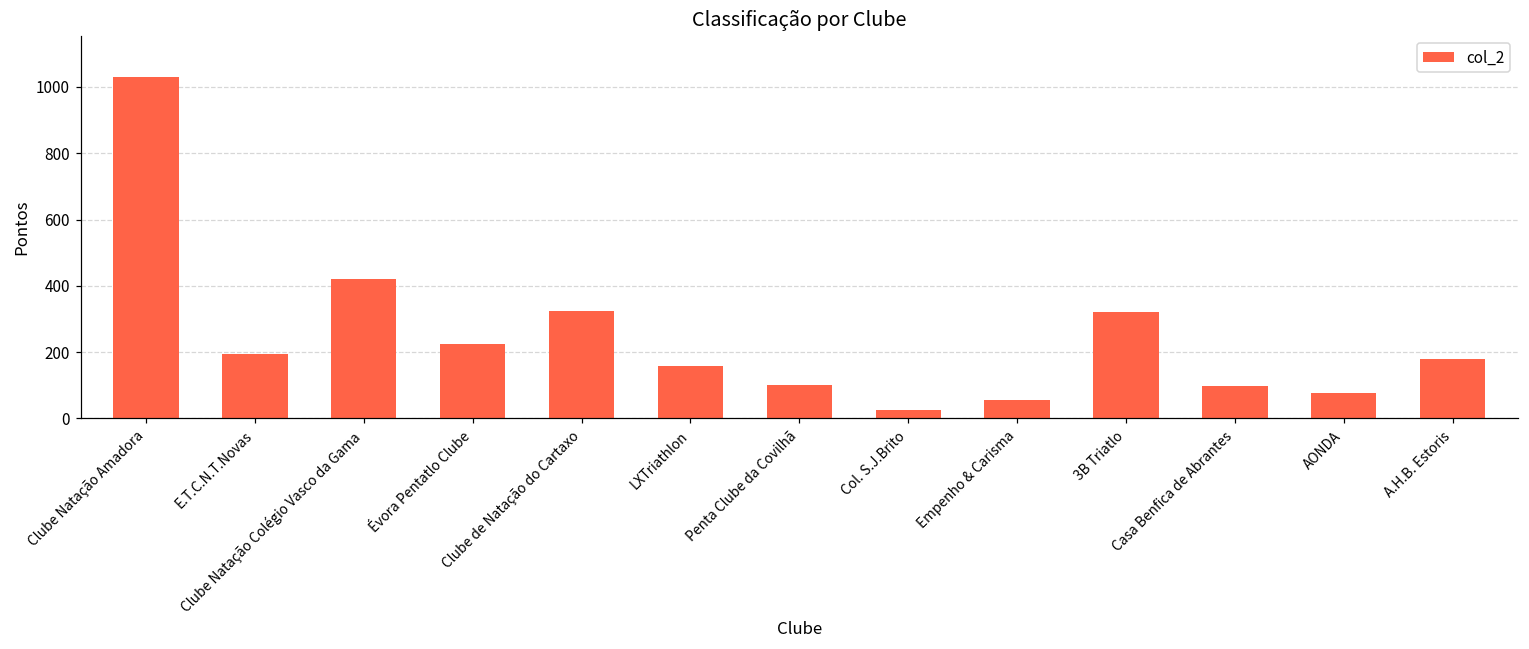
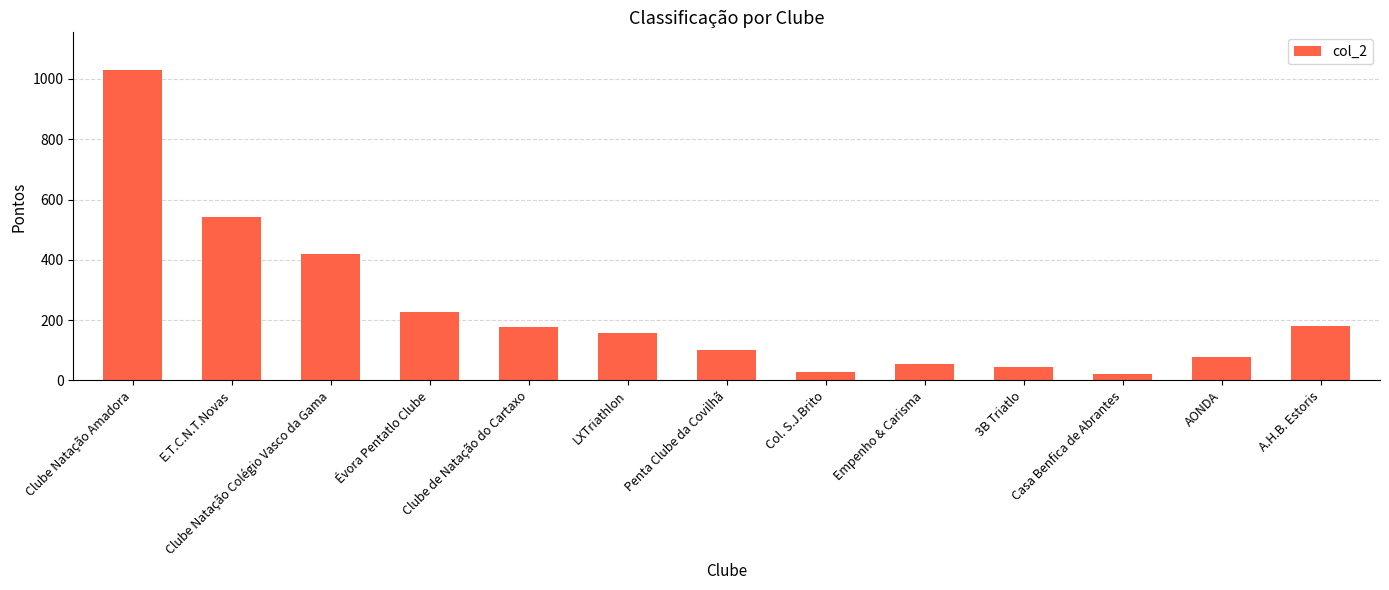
  {
    "Clube Natação Amadora": 1030,
-   "E.T.C.N.T.Novas": 200,
+   "E.T.C.N.T.Novas": 540,
    "Clube Natação Colégio Vasco da Gama": 420,
    "Évora Pentatlo Clube": 230,
-   "Clube de Natação do Cartaxo": 320,
+   "Clube de Natação do Cartaxo": 180,
    "LXTriathlon": 160,
    "Penta Clube da Covilhã": 100,
    "Col. S.J.Brito": 30,
    "Empenho & Carisma": 60,
-   "3B Triatlo": 320,
-   "Casa Benfica de Abrantes": 100,
+   "3B Triatlo": 40,
+   "Casa Benfica de Abrantes": 20,
    "AONDA": 80,
    "A.H.B. Estoris": 180
  }
